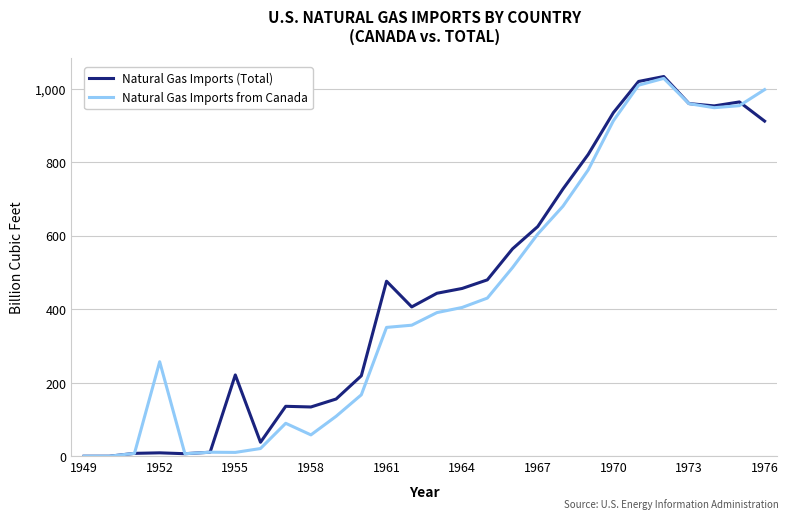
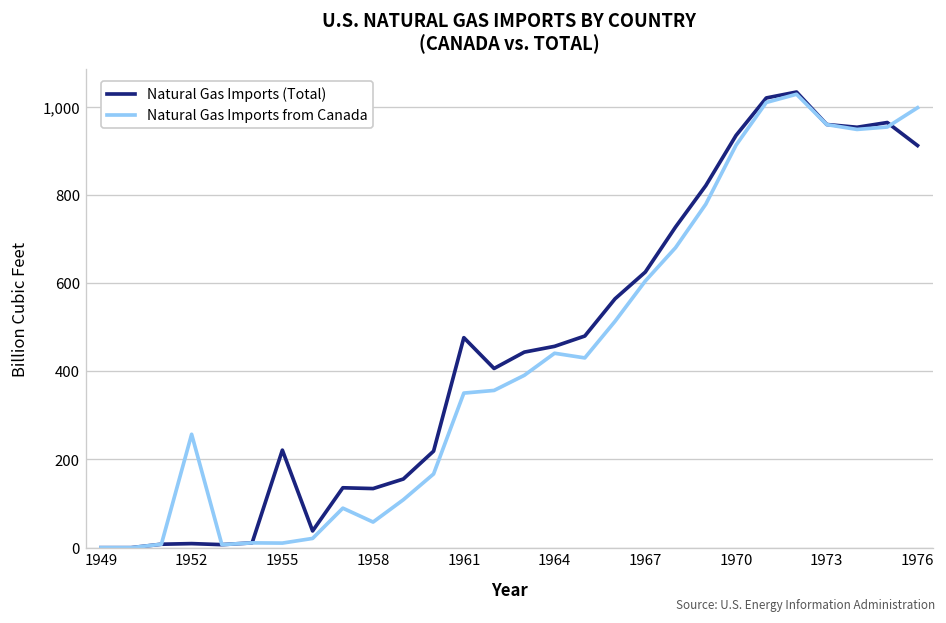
  {
    "Natural Gas Imports (Total)": {
      "1952": "10",
      "1955": "220",
      "1958": "130",
      "1961": "480",
      "1964": "460",
      "1967": "620",
      "1970": "930",
      "1976": "910"
    },
    "Natural Gas Imports from Canada": {
      "1952": "260",
      "1955": "10",
      "1958": "60",
      "1961": "350",
-     "1964": "400",
+     "1964": "440",
      "1967": "600",
      "1970": "910",
      "1976": "1,000"
    }
  }
